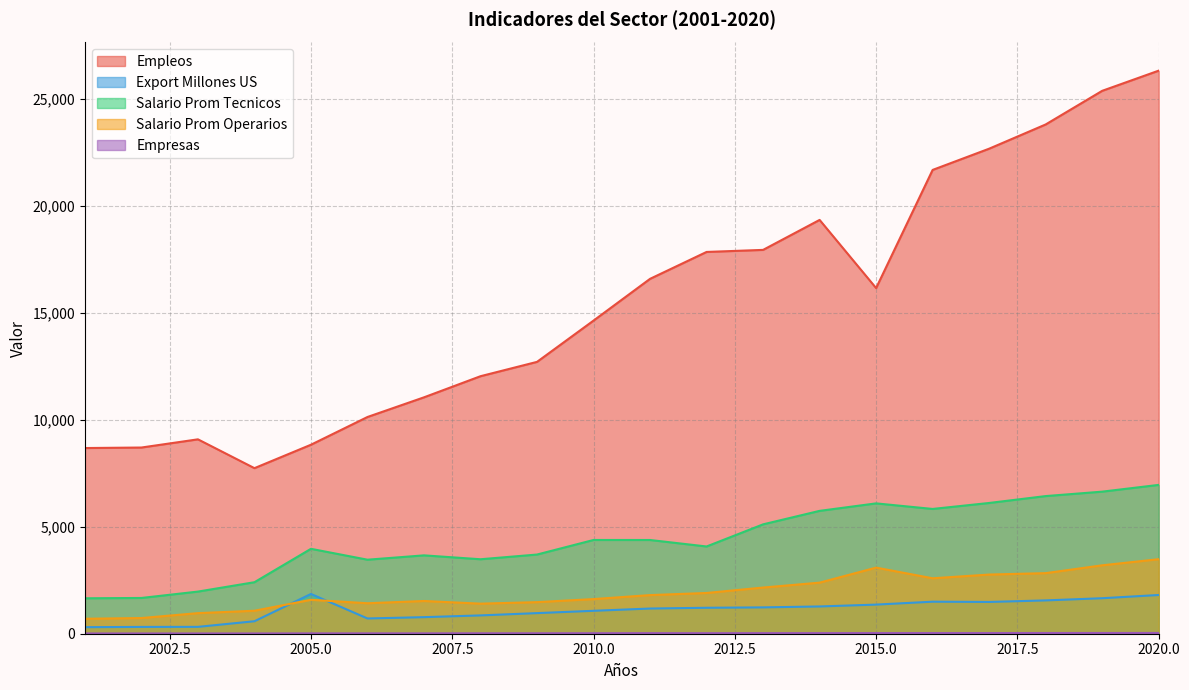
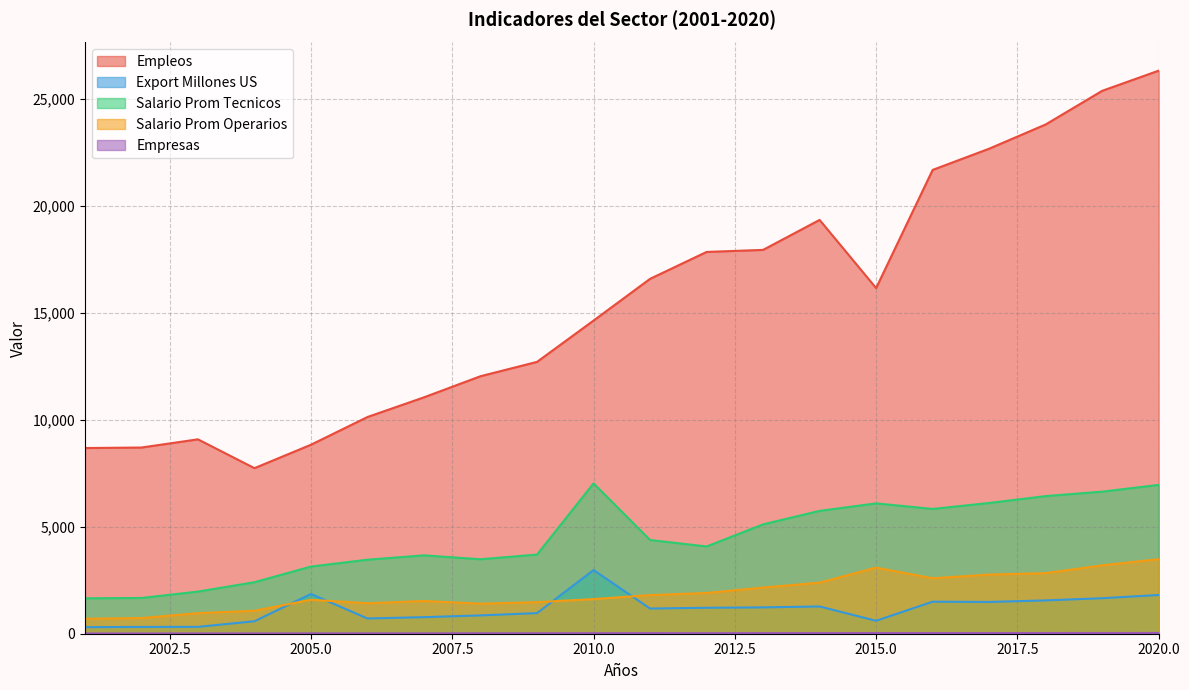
  {
    "Empleos": {
      "2005.0": "8,800",
      "2010.0": "14,600",
      "2015.0": "16,200",
      "2020.0": "26,300"
    },
    "Export Millones US": {
      "2005.0": "1,900",
-     "2010.0": "1,100",
-     "2015.0": "1,400",
+     "2010.0": "3,000",
+     "2015.0": "600",
      "2020.0": "1,800"
    },
    "Salario Prom Tecnicos": {
-     "2005.0": "4,000",
-     "2010.0": "4,400",
+     "2005.0": "3,100",
+     "2010.0": "7,000",
      "2015.0": "6,100",
      "2020.0": "7,000"
    },
    "Salario Prom Operarios": {
      "2005.0": "1,600",
      "2010.0": "1,600",
      "2015.0": "3,100",
      "2020.0": "3,500"
    },
    "Empresas": {
      "2005.0": "0",
      "2010.0": "0",
      "2015.0": "0",
      "2020.0": "0"
    }
  }
